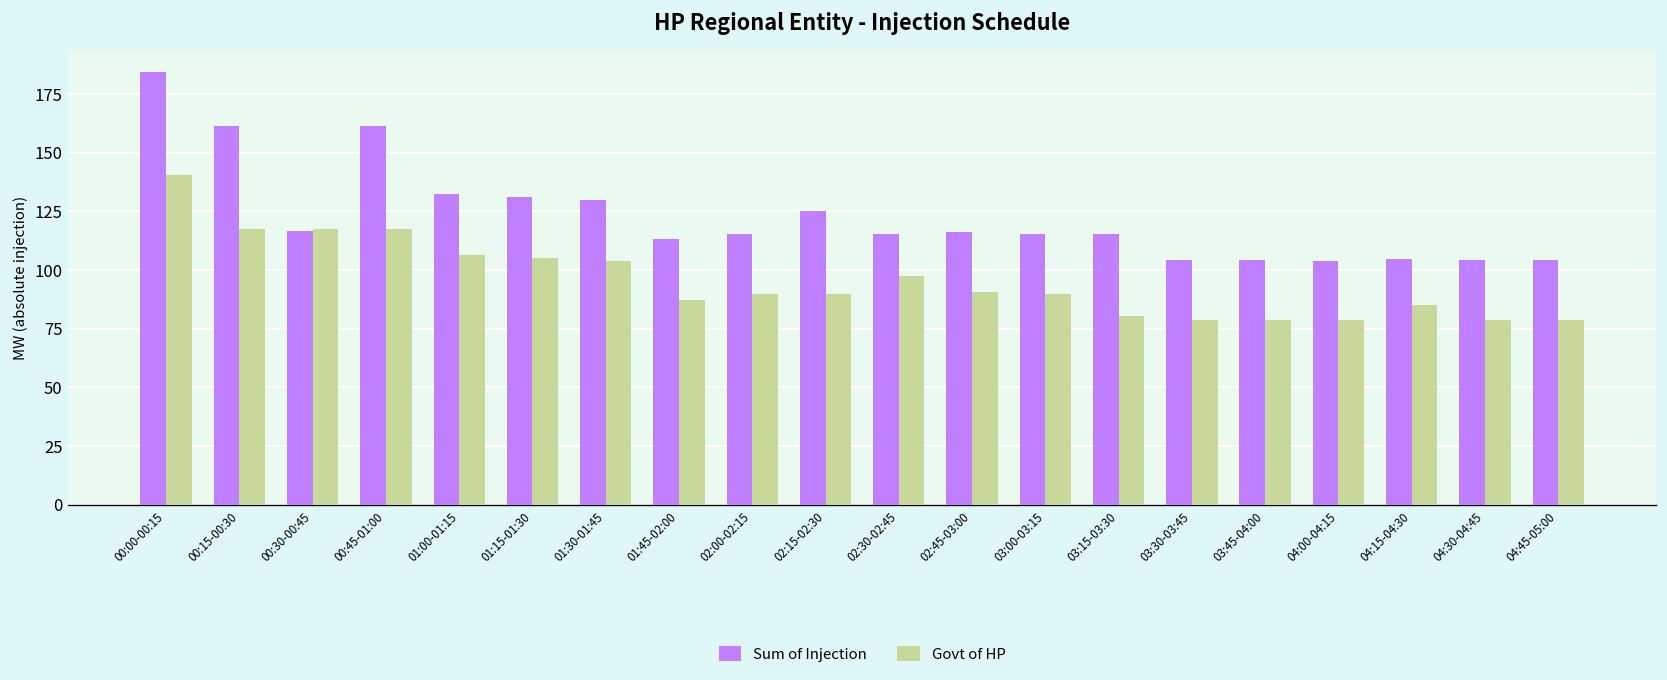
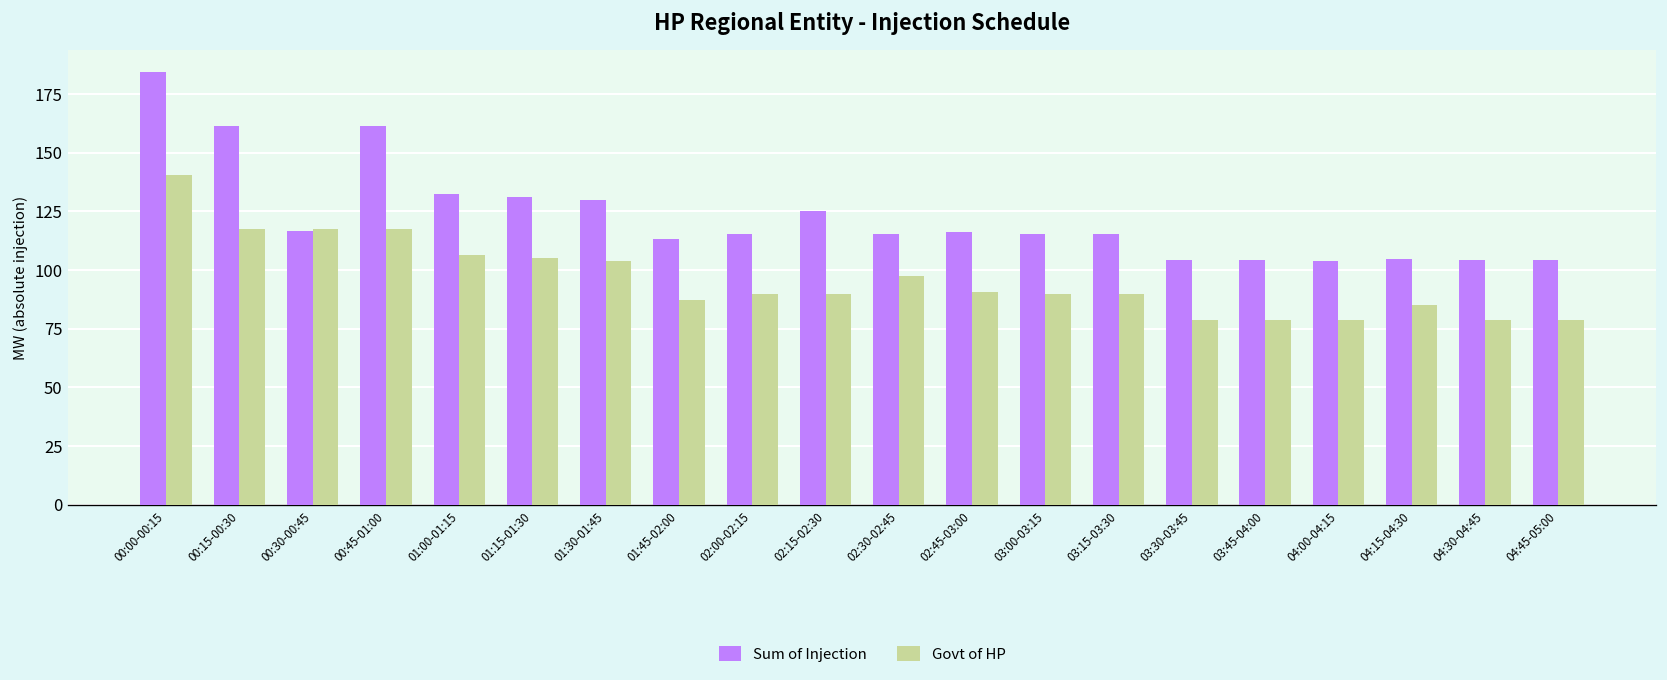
  {
    "Sum of Injection": {
      "00:00-00:15": 185,
      "00:15-00:30": 161,
      "00:30-00:45": 117,
      "00:45-01:00": 161,
      "01:00-01:15": 133,
      "01:15-01:30": 131,
      "01:30-01:45": 130,
      "01:45-02:00": 113,
      "02:00-02:15": 115,
      "02:15-02:30": 125,
      "02:30-02:45": 115,
      "02:45-03:00": 116,
      "03:00-03:15": 115,
      "03:15-03:30": 115,
      "03:30-03:45": 104,
      "03:45-04:00": 104,
      "04:00-04:15": 104,
      "04:15-04:30": 105,
      "04:30-04:45": 105,
      "04:45-05:00": 105
    },
    "Govt of HP": {
      "00:00-00:15": 141,
      "00:15-00:30": 117,
      "00:30-00:45": 117,
      "00:45-01:00": 117,
      "01:00-01:15": 107,
      "01:15-01:30": 105,
      "01:30-01:45": 104,
      "01:45-02:00": 87,
      "02:00-02:15": 90,
      "02:15-02:30": 90,
      "02:30-02:45": 97,
      "02:45-03:00": 91,
      "03:00-03:15": 90,
-     "03:15-03:30": 80,
+     "03:15-03:30": 90,
      "03:30-03:45": 79,
      "03:45-04:00": 79,
      "04:00-04:15": 79,
      "04:15-04:30": 85,
      "04:30-04:45": 79,
      "04:45-05:00": 79
    }
  }
